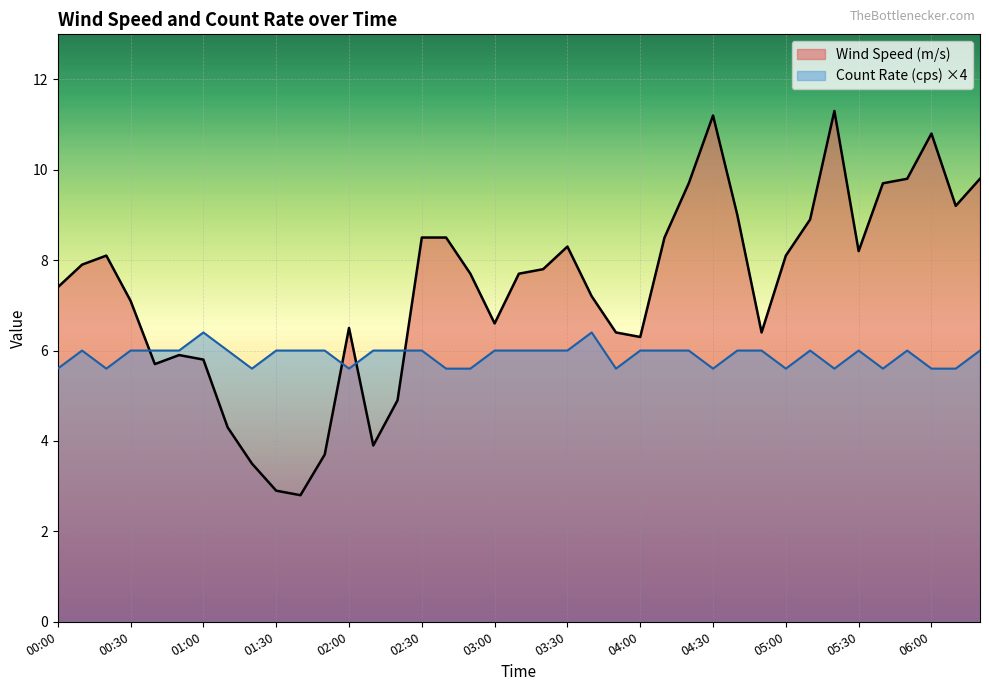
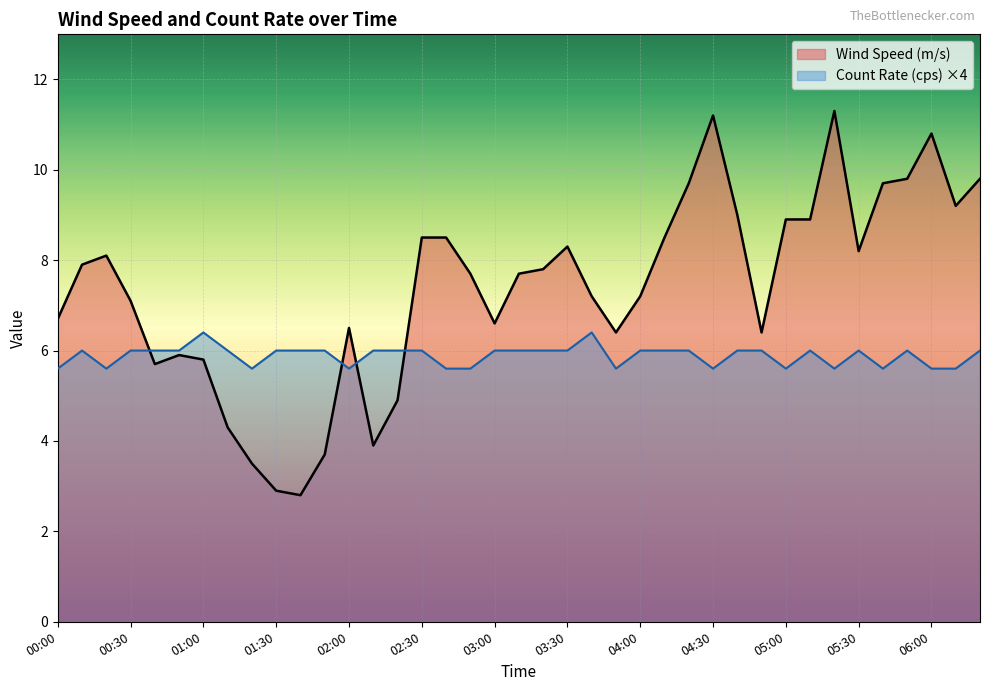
  {
    "Wind Speed (m/s)": {
-     "00:00": 7.4,
+     "00:00": 6.7,
      "00:30": 7.1,
      "01:00": 5.8,
      "01:30": 2.9,
      "02:00": 6.5,
      "02:30": 8.5,
      "03:00": 6.6,
      "03:30": 8.3,
-     "04:00": 6.3,
+     "04:00": 7.2,
      "04:30": 11.2,
-     "05:00": 8.1,
+     "05:00": 8.9,
      "05:30": 8.2,
      "06:00": 10.8
    },
    "Count Rate (cps) ×4": {
      "00:00": 5.6,
      "00:30": 6.0,
      "01:00": 6.4,
      "01:30": 6.0,
      "02:00": 5.6,
      "02:30": 6.0,
      "03:00": 6.0,
      "03:30": 6.0,
      "04:00": 6.0,
      "04:30": 5.6,
      "05:00": 5.6,
      "05:30": 6.0,
      "06:00": 5.6
    }
  }
